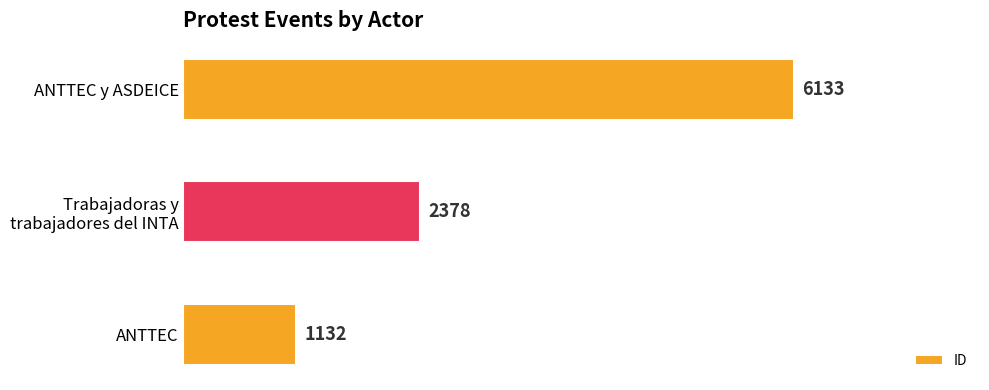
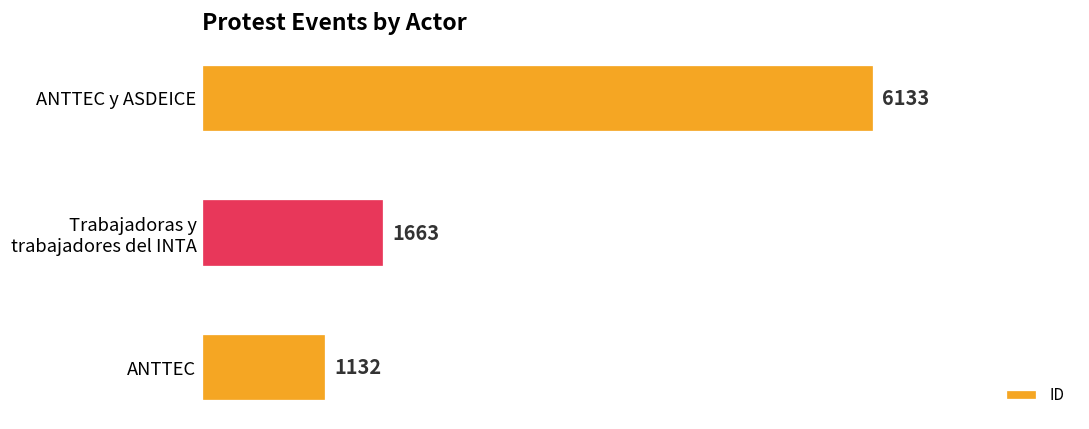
  {
    "ANTTEC y ASDEICE": 6133,
-   "Trabajadoras y trabajadores del INTA": 2378,
+   "Trabajadoras y trabajadores del INTA": 1663,
    "ANTTEC": 1132
  }
